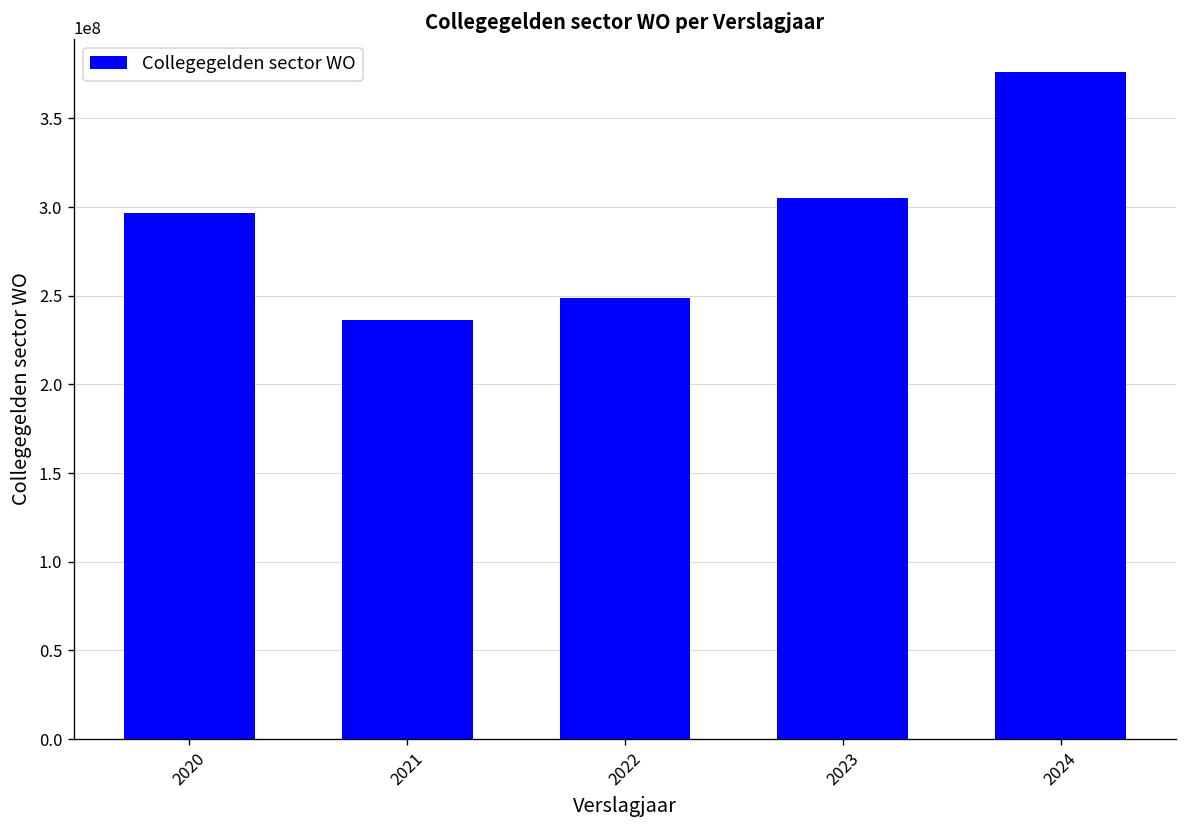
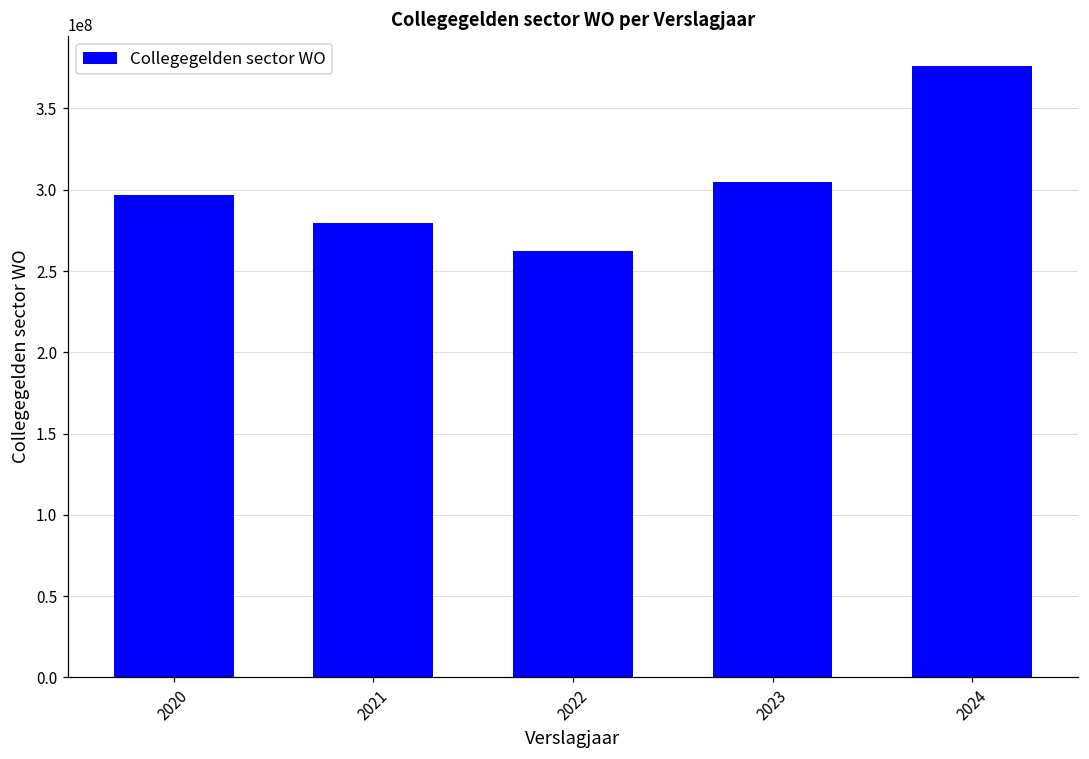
  {
    "2020": 297000000,
-   "2021": 236000000,
-   "2022": 249000000,
+   "2021": 280000000,
+   "2022": 262000000,
    "2023": 305000000,
    "2024": 376000000
  }
